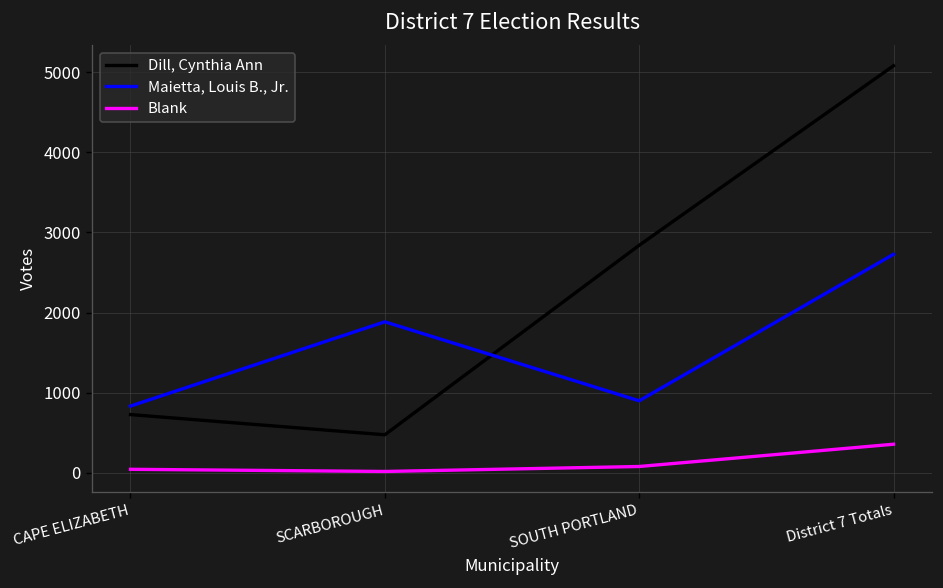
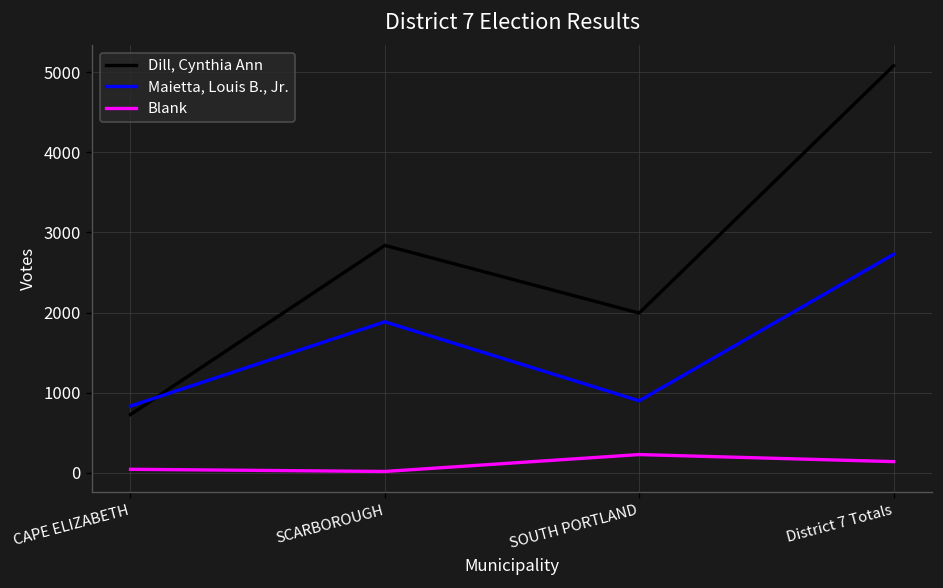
  {
    "Dill, Cynthia Ann": {
      "CAPE ELIZABETH": 700,
-     "SCARBOROUGH": 500,
-     "SOUTH PORTLAND": 2800,
+     "SCARBOROUGH": 2800,
+     "SOUTH PORTLAND": 2000,
      "District 7 Totals": 5100
    },
    "Maietta, Louis B., Jr.": {
      "CAPE ELIZABETH": 800,
      "SCARBOROUGH": 1900,
      "SOUTH PORTLAND": 900,
      "District 7 Totals": 2700
    },
    "Blank": {
      "CAPE ELIZABETH": 0,
      "SCARBOROUGH": 0,
-     "SOUTH PORTLAND": 100,
-     "District 7 Totals": 400
+     "SOUTH PORTLAND": 200,
+     "District 7 Totals": 100
    }
  }
